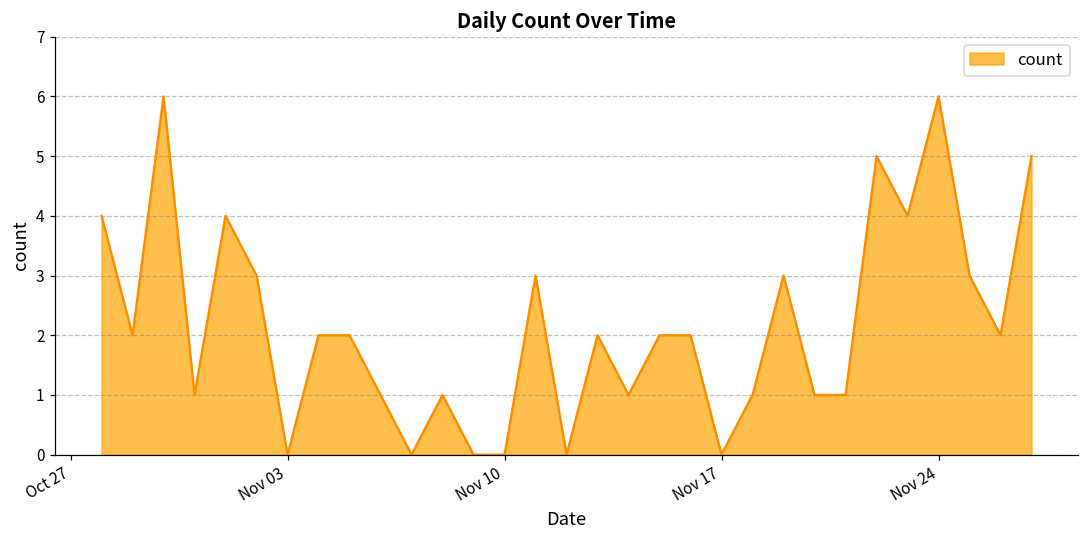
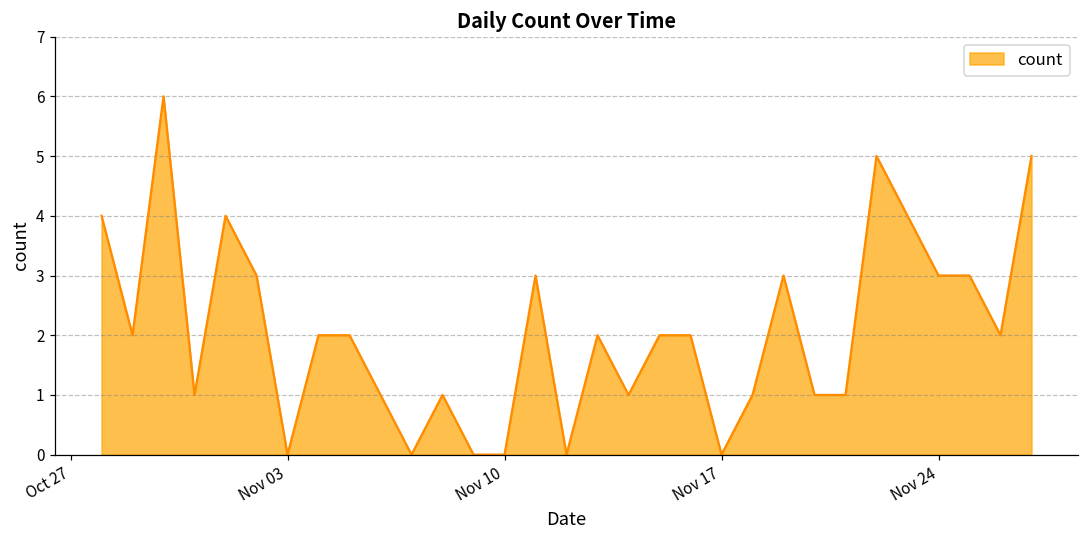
  {
    "Nov 03": 0,
    "Nov 10": 0,
    "Nov 17": 0,
-   "Nov 24": 6
+   "Nov 24": 3
  }
